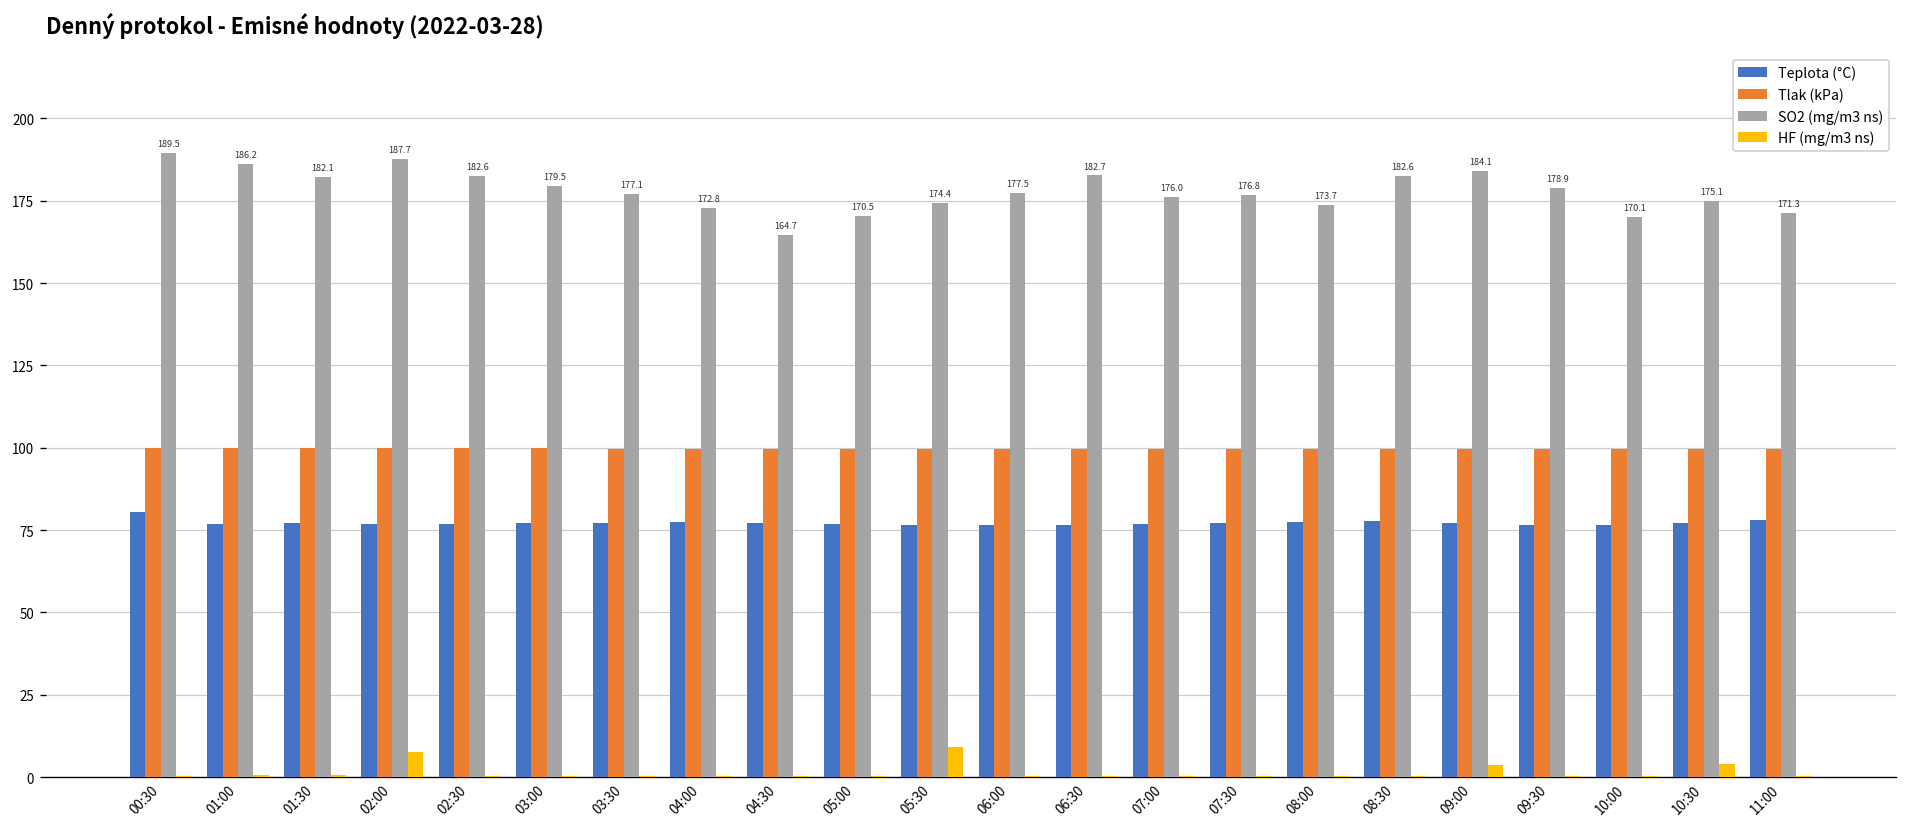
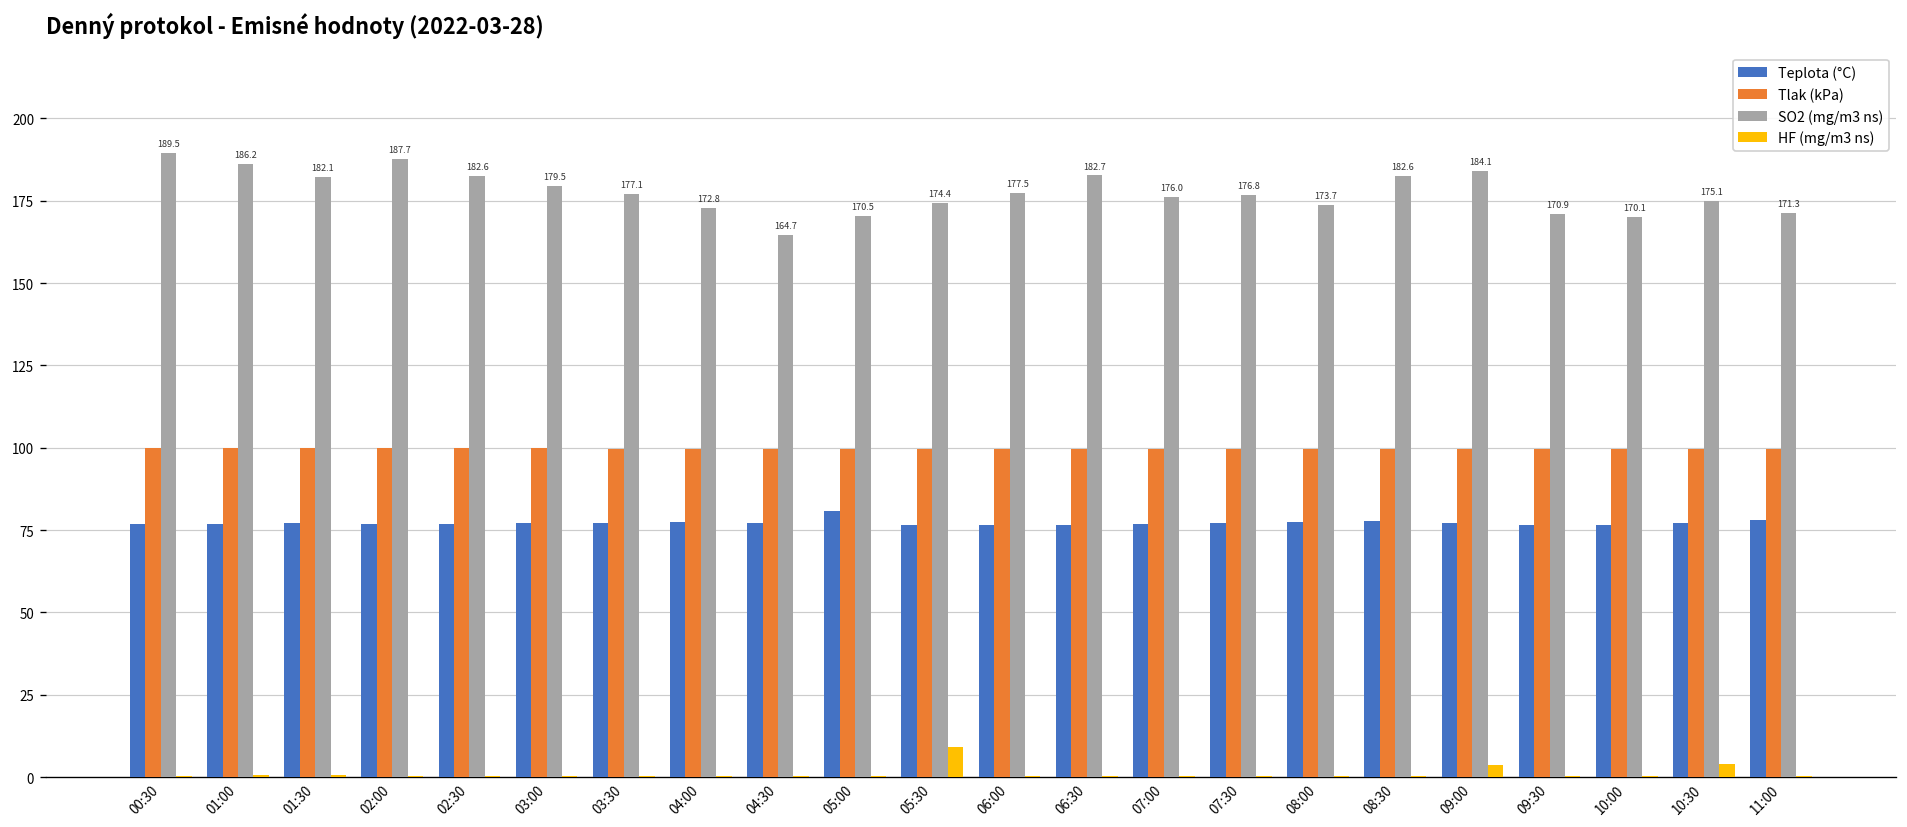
  {
    "Teplota (°C)": {
-     "00:30": 80,
+     "00:30": 77,
      "01:00": 77,
      "01:30": 77,
      "02:00": 77,
      "02:30": 77,
      "03:00": 77,
      "03:30": 77,
      "04:00": 77,
      "04:30": 77,
-     "05:00": 77,
+     "05:00": 81,
      "05:30": 77,
      "06:00": 77,
      "06:30": 77,
      "07:00": 77,
      "07:30": 77,
      "08:00": 78,
      "08:30": 78,
      "09:00": 77,
      "09:30": 77,
      "10:00": 77,
      "10:30": 77,
      "11:00": 78
    },
    "Tlak (kPa)": {
      "00:30": 100,
      "01:00": 100,
      "01:30": 100,
      "02:00": 100,
      "02:30": 100,
      "03:00": 100,
      "03:30": 100,
      "04:00": 100,
      "04:30": 100,
      "05:00": 100,
      "05:30": 100,
      "06:00": 100,
      "06:30": 100,
      "07:00": 100,
      "07:30": 100,
      "08:00": 100,
      "08:30": 100,
      "09:00": 100,
      "09:30": 100,
      "10:00": 100,
      "10:30": 100,
      "11:00": 100
    },
    "SO2 (mg/m3 ns)": {
      "00:30": 189.5,
      "01:00": 186.2,
      "01:30": 182.1,
      "02:00": 187.7,
      "02:30": 182.6,
      "03:00": 179.5,
      "03:30": 177.1,
      "04:00": 172.8,
      "04:30": 164.7,
      "05:00": 170.5,
      "05:30": 174.4,
      "06:00": 177.5,
      "06:30": 182.7,
      "07:00": 176.0,
      "07:30": 176.8,
      "08:00": 173.7,
      "08:30": 182.6,
      "09:00": 184.1,
-     "09:30": 178.9,
+     "09:30": 170.9,
      "10:00": 170.1,
      "10:30": 175.1,
      "11:00": 171.3
    },
    "HF (mg/m3 ns)": {
-     "02:00": 8,
+     "02:00": 0,
      "05:30": 9,
      "09:00": 4,
      "10:30": 4
    }
  }
